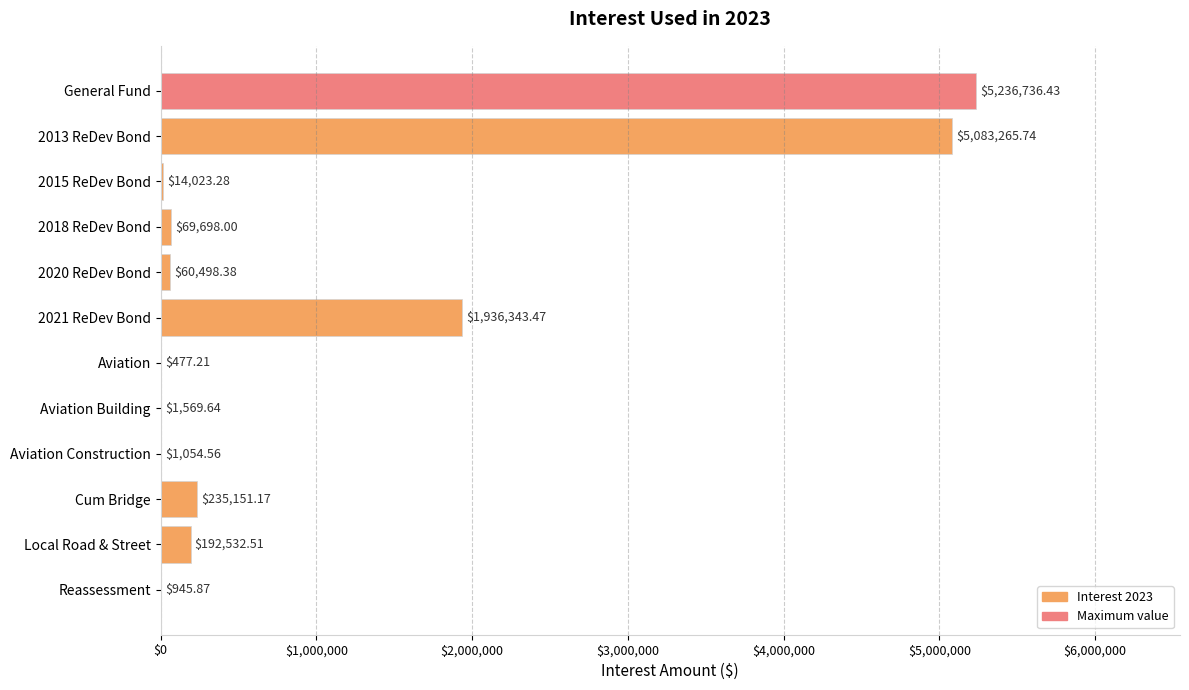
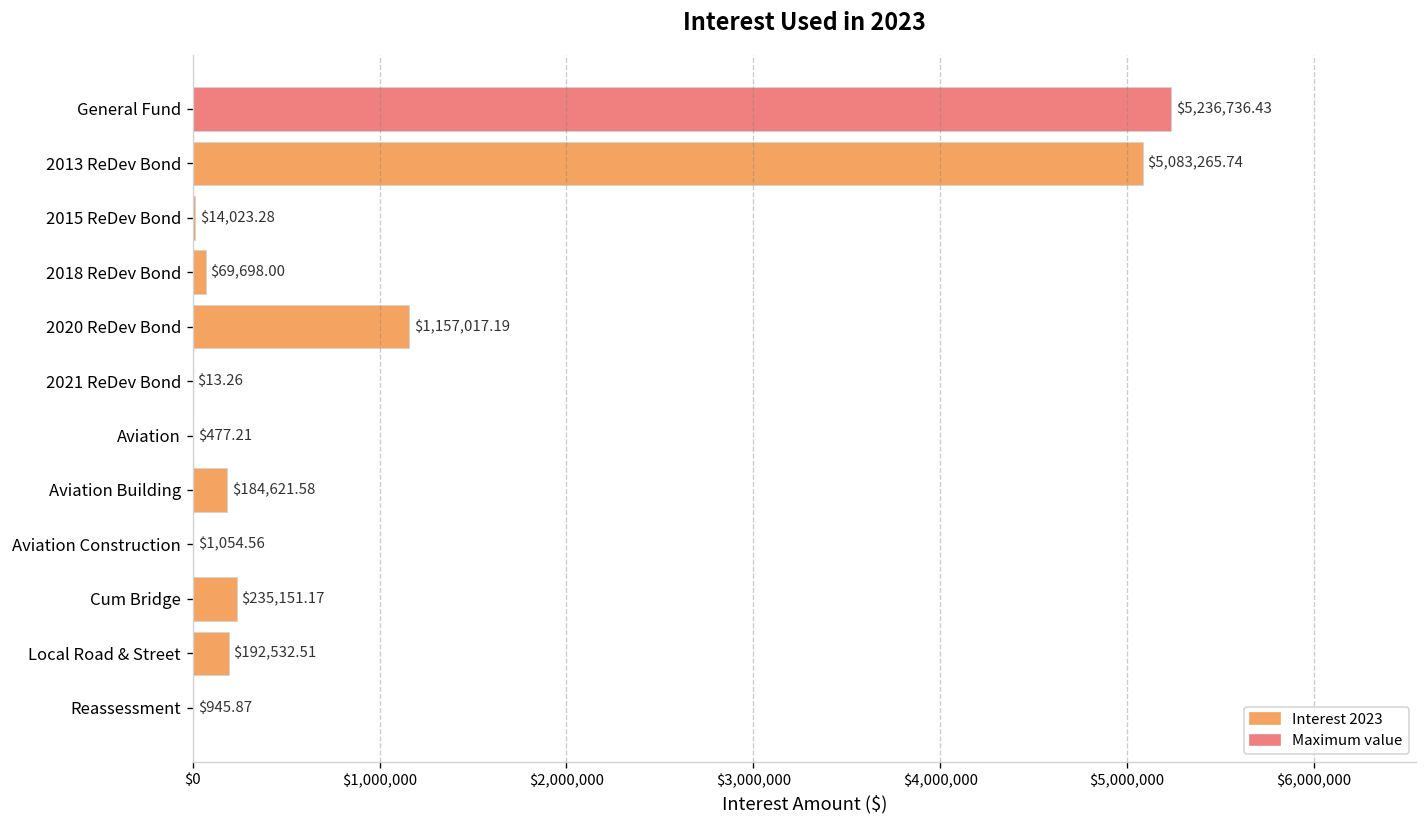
  {
    "General Fund": "$5,236,736.43",
    "2013 ReDev Bond": "$5,083,265.74",
    "2015 ReDev Bond": "$14,023.28",
    "2018 ReDev Bond": "$69,698.00",
-   "2020 ReDev Bond": "$60,498.38",
-   "2021 ReDev Bond": "$1,936,343.47",
+   "2020 ReDev Bond": "$1,157,017.19",
+   "2021 ReDev Bond": "$13.26",
    "Aviation": "$477.21",
-   "Aviation Building": "$1,569.64",
+   "Aviation Building": "$184,621.58",
    "Aviation Construction": "$1,054.56",
    "Cum Bridge": "$235,151.17",
    "Local Road & Street": "$192,532.51",
    "Reassessment": "$945.87"
  }
